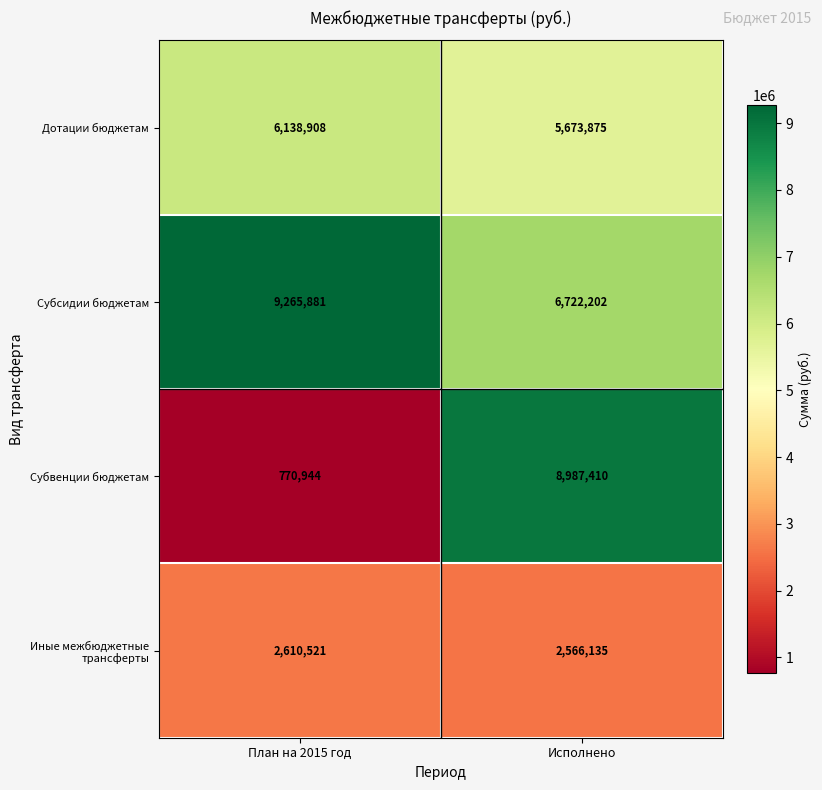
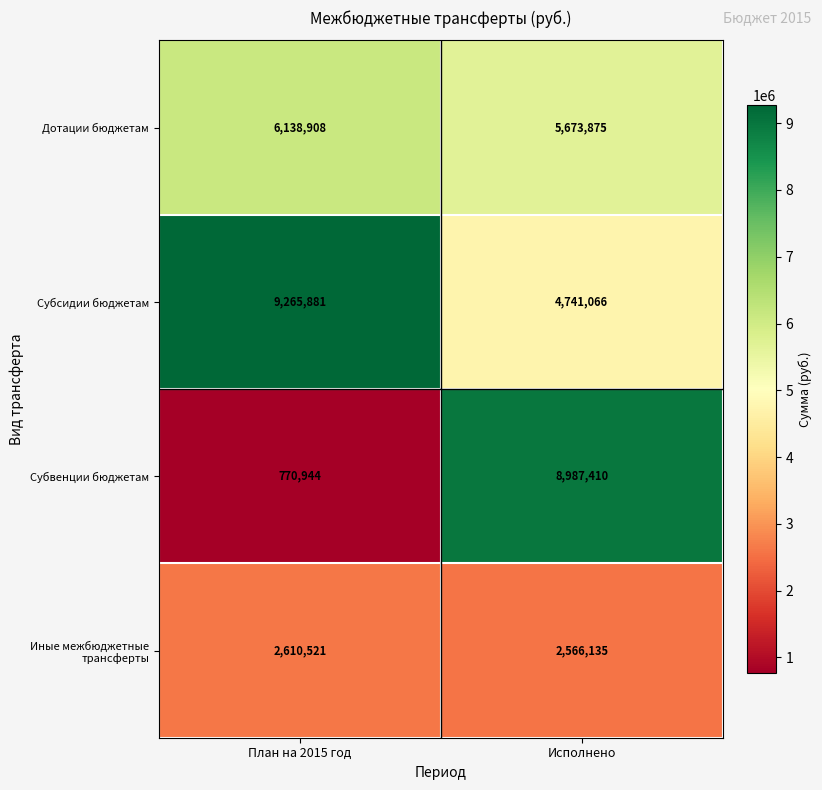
  {
    "Дотации бюджетам": {
      "План на 2015 год": "6,138,908",
      "Исполнено": "5,673,875"
    },
    "Субсидии бюджетам": {
      "План на 2015 год": "9,265,881",
-     "Исполнено": "6,722,202"
+     "Исполнено": "4,741,066"
    },
    "Субвенции бюджетам": {
      "План на 2015 год": "770,944",
      "Исполнено": "8,987,410"
    },
    "Иные межбюджетные трансферты": {
      "План на 2015 год": "2,610,521",
      "Исполнено": "2,566,135"
    }
  }
